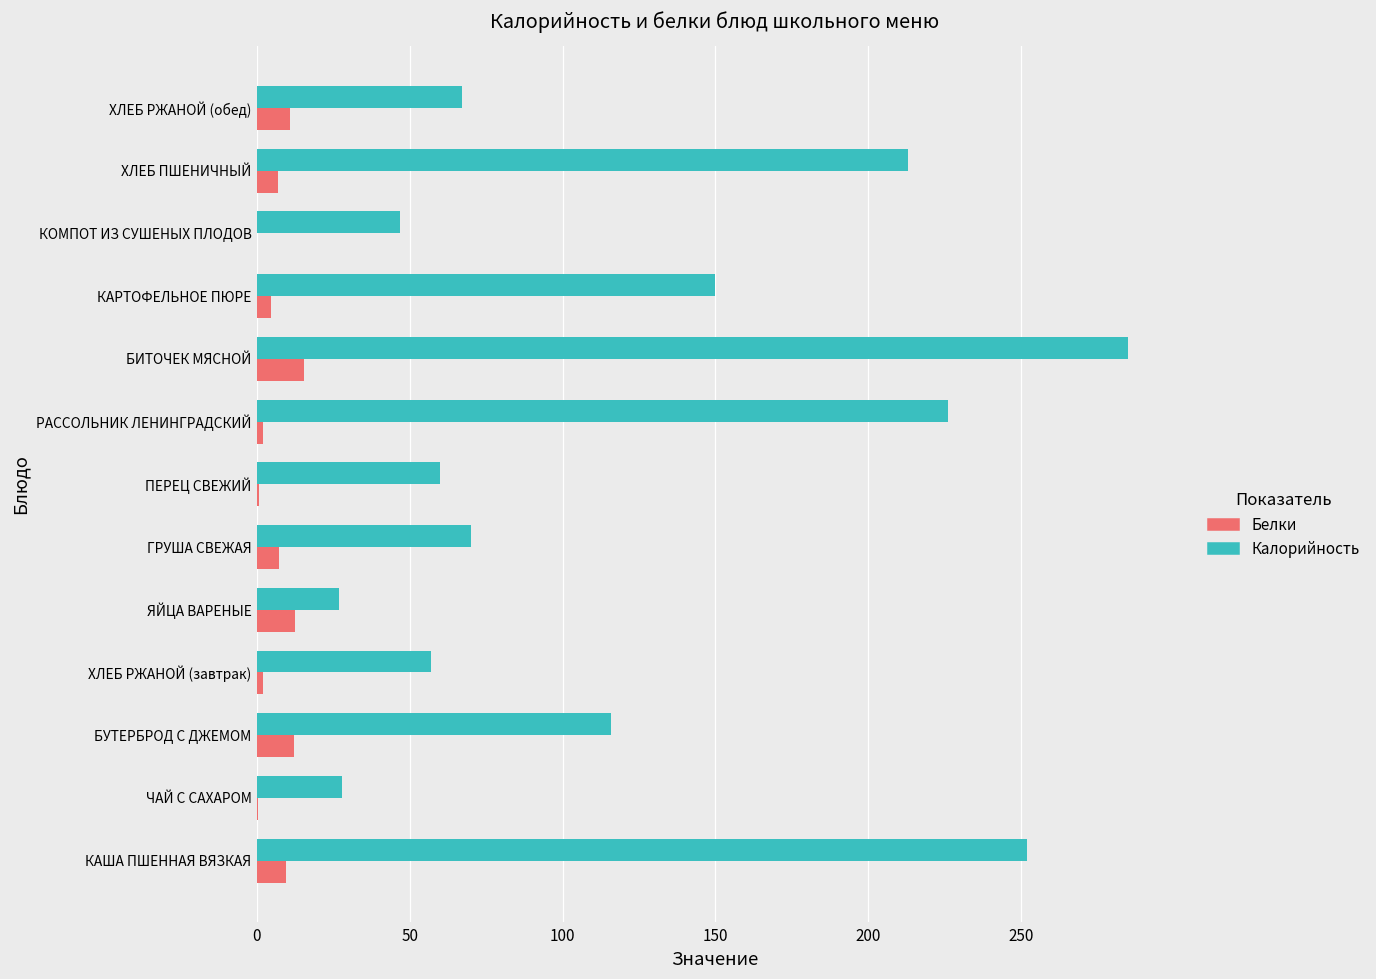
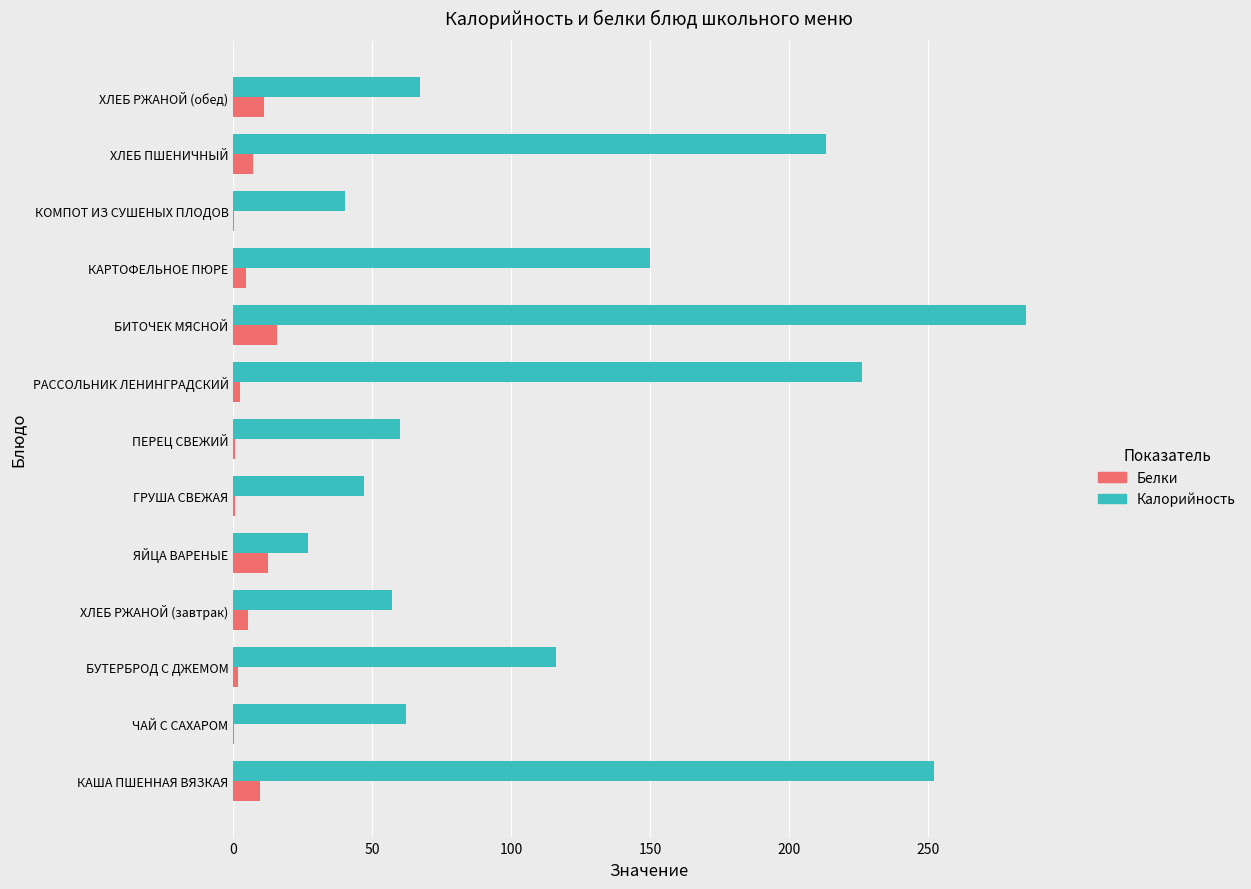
  {
    "Калорийность": {
      "ХЛЕБ РЖАНОЙ (обед)": 67,
      "ХЛЕБ ПШЕНИЧНЫЙ": 213,
-     "КОМПОТ ИЗ СУШЕНЫХ ПЛОДОВ": 47,
+     "КОМПОТ ИЗ СУШЕНЫХ ПЛОДОВ": 40,
      "КАРТОФЕЛЬНОЕ ПЮРЕ": 150,
      "БИТОЧЕК МЯСНОЙ": 285,
      "РАССОЛЬНИК ЛЕНИНГРАДСКИЙ": 226,
      "ПЕРЕЦ СВЕЖИЙ": 60,
-     "ГРУША СВЕЖАЯ": 70,
+     "ГРУША СВЕЖАЯ": 47,
      "ЯЙЦА ВАРЕНЫЕ": 27,
      "ХЛЕБ РЖАНОЙ (завтрак)": 57,
      "БУТЕРБРОД С ДЖЕМОМ": 116,
-     "ЧАЙ С САХАРОМ": 28,
+     "ЧАЙ С САХАРОМ": 62,
      "КАША ПШЕННАЯ ВЯЗКАЯ": 252
    },
    "Белки": {
      "ХЛЕБ РЖАНОЙ (обед)": 11,
      "ХЛЕБ ПШЕНИЧНЫЙ": 7,
      "КАРТОФЕЛЬНОЕ ПЮРЕ": 5,
      "БИТОЧЕК МЯСНОЙ": 16,
      "РАССОЛЬНИК ЛЕНИНГРАДСКИЙ": 2,
-     "ГРУША СВЕЖАЯ": 7,
+     "ГРУША СВЕЖАЯ": 1,
      "ЯЙЦА ВАРЕНЫЕ": 12,
-     "ХЛЕБ РЖАНОЙ (завтрак)": 2,
-     "БУТЕРБРОД С ДЖЕМОМ": 12,
+     "ХЛЕБ РЖАНОЙ (завтрак)": 5,
+     "БУТЕРБРОД С ДЖЕМОМ": 2,
      "КАША ПШЕННАЯ ВЯЗКАЯ": 9
    }
  }
